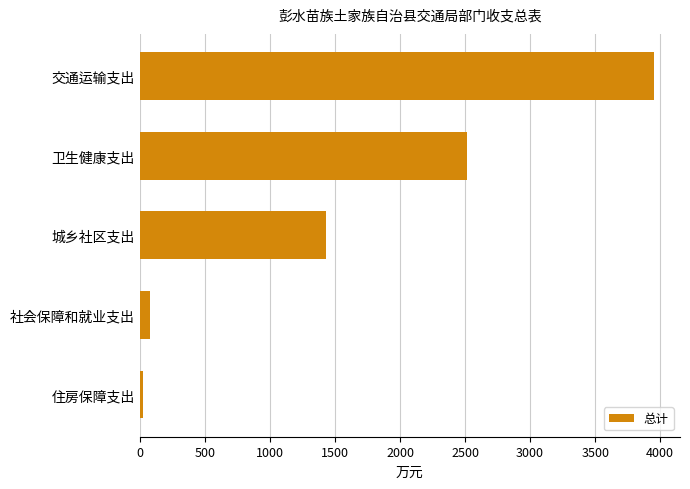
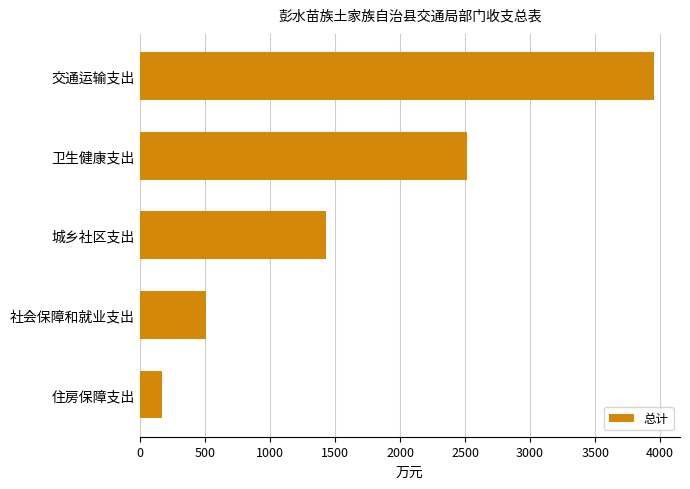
  {
    "交通运输支出": 3950,
    "卫生健康支出": 2510,
    "城乡社区支出": 1430,
-   "社会保障和就业支出": 80,
-   "住房保障支出": 20
+   "社会保障和就业支出": 510,
+   "住房保障支出": 170
  }
